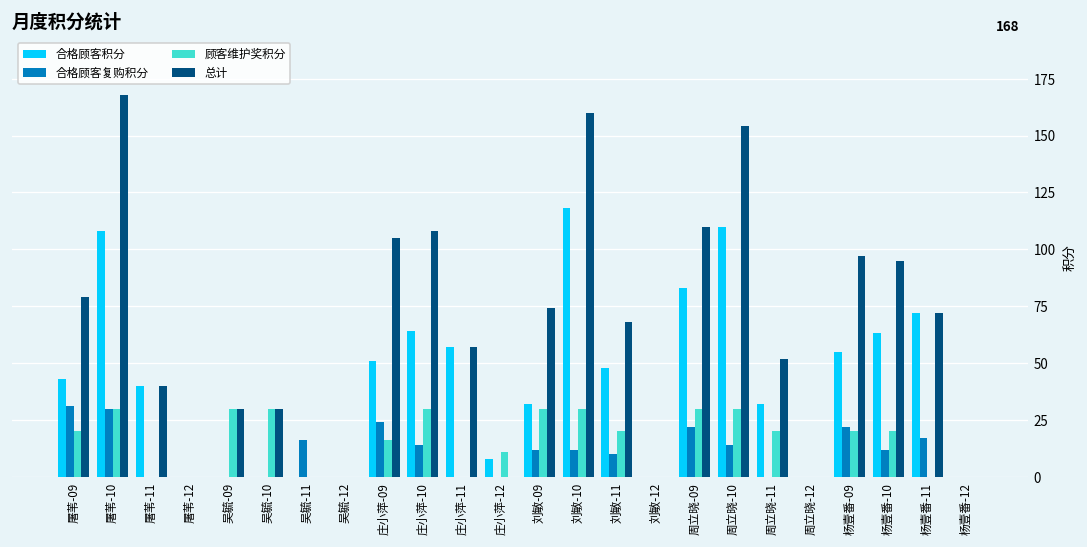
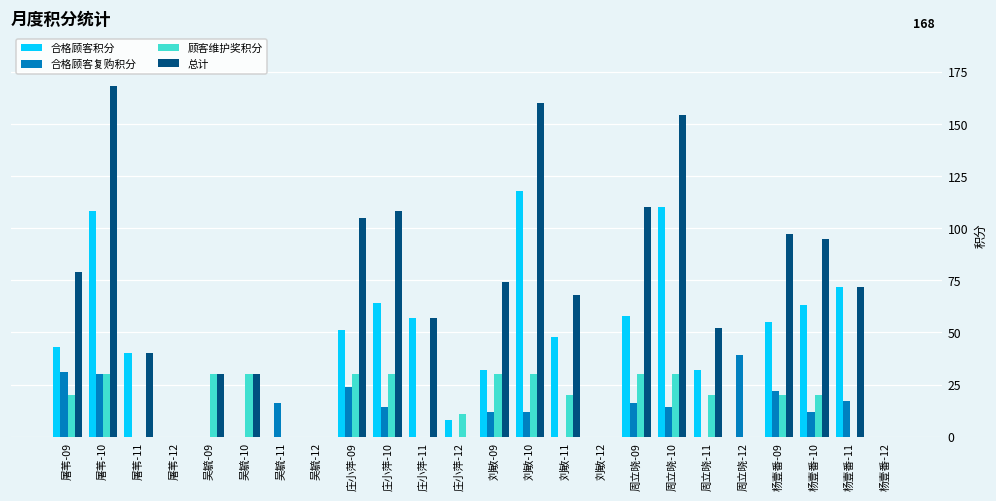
  {
    "合格顾客积分": {
      "屠苇-09": 43,
      "屠苇-10": 108,
      "屠苇-11": 40,
      "屠苇-12": 0,
      "吴毓-09": 0,
      "吴毓-10": 0,
      "吴毓-11": 0,
      "吴毓-12": 0,
      "庄小萍-09": 51,
      "庄小萍-10": 64,
      "庄小萍-11": 57,
      "庄小萍-12": 8,
      "刘敏-09": 32,
      "刘敏-10": 118,
      "刘敏-11": 48,
      "刘敏-12": 0,
-     "周立晓-09": 83,
+     "周立晓-09": 58,
      "周立晓-10": 110,
      "周立晓-11": 32,
      "周立晓-12": 0,
      "杨壹番-09": 55,
      "杨壹番-10": 63,
      "杨壹番-11": 72,
      "杨壹番-12": 0
    },
    "合格顾客复购积分": {
      "屠苇-09": 31,
      "屠苇-10": 30,
      "屠苇-11": 0,
      "屠苇-12": 0,
      "吴毓-09": 0,
      "吴毓-10": 0,
      "吴毓-11": 16,
      "吴毓-12": 0,
      "庄小萍-09": 24,
      "庄小萍-10": 14,
      "庄小萍-11": 0,
      "庄小萍-12": 0,
      "刘敏-09": 12,
      "刘敏-10": 12,
-     "刘敏-11": 10,
+     "刘敏-11": 0,
      "刘敏-12": 0,
-     "周立晓-09": 22,
+     "周立晓-09": 16,
      "周立晓-10": 14,
      "周立晓-11": 0,
-     "周立晓-12": 0,
+     "周立晓-12": 39,
      "杨壹番-09": 22,
      "杨壹番-10": 12,
      "杨壹番-11": 17,
      "杨壹番-12": 0
    },
    "顾客维护奖积分": {
      "屠苇-09": 20,
      "屠苇-10": 30,
      "屠苇-11": 0,
      "屠苇-12": 0,
      "吴毓-09": 30,
      "吴毓-10": 30,
      "吴毓-11": 0,
      "吴毓-12": 0,
-     "庄小萍-09": 16,
+     "庄小萍-09": 30,
      "庄小萍-10": 30,
      "庄小萍-11": 0,
      "庄小萍-12": 11,
      "刘敏-09": 30,
      "刘敏-10": 30,
      "刘敏-11": 20,
      "刘敏-12": 0,
      "周立晓-09": 30,
      "周立晓-10": 30,
      "周立晓-11": 20,
      "周立晓-12": 0,
      "杨壹番-09": 20,
      "杨壹番-10": 20,
      "杨壹番-11": 0,
      "杨壹番-12": 0
    },
    "总计": {
      "屠苇-09": 79,
      "屠苇-10": 168,
      "屠苇-11": 40,
      "屠苇-12": 0,
      "吴毓-09": 30,
      "吴毓-10": 30,
      "吴毓-11": 0,
      "吴毓-12": 0,
      "庄小萍-09": 105,
      "庄小萍-10": 108,
      "庄小萍-11": 57,
      "庄小萍-12": 0,
      "刘敏-09": 74,
      "刘敏-10": 160,
      "刘敏-11": 68,
      "刘敏-12": 0,
      "周立晓-09": 110,
      "周立晓-10": 154,
      "周立晓-11": 52,
      "周立晓-12": 0,
      "杨壹番-09": 97,
      "杨壹番-10": 95,
      "杨壹番-11": 72,
      "杨壹番-12": 0
    }
  }
